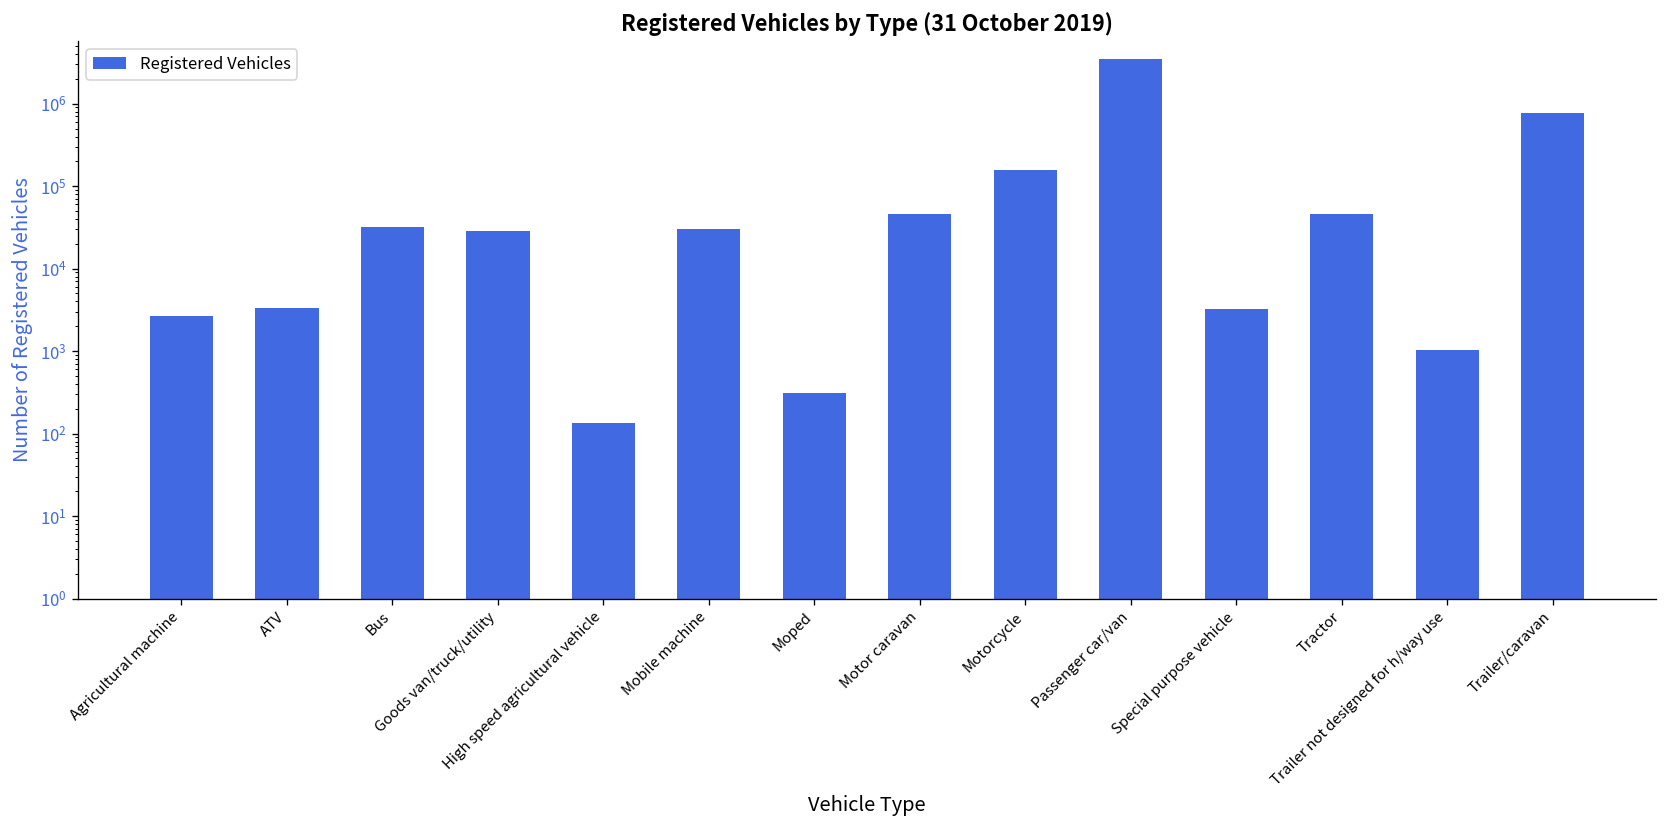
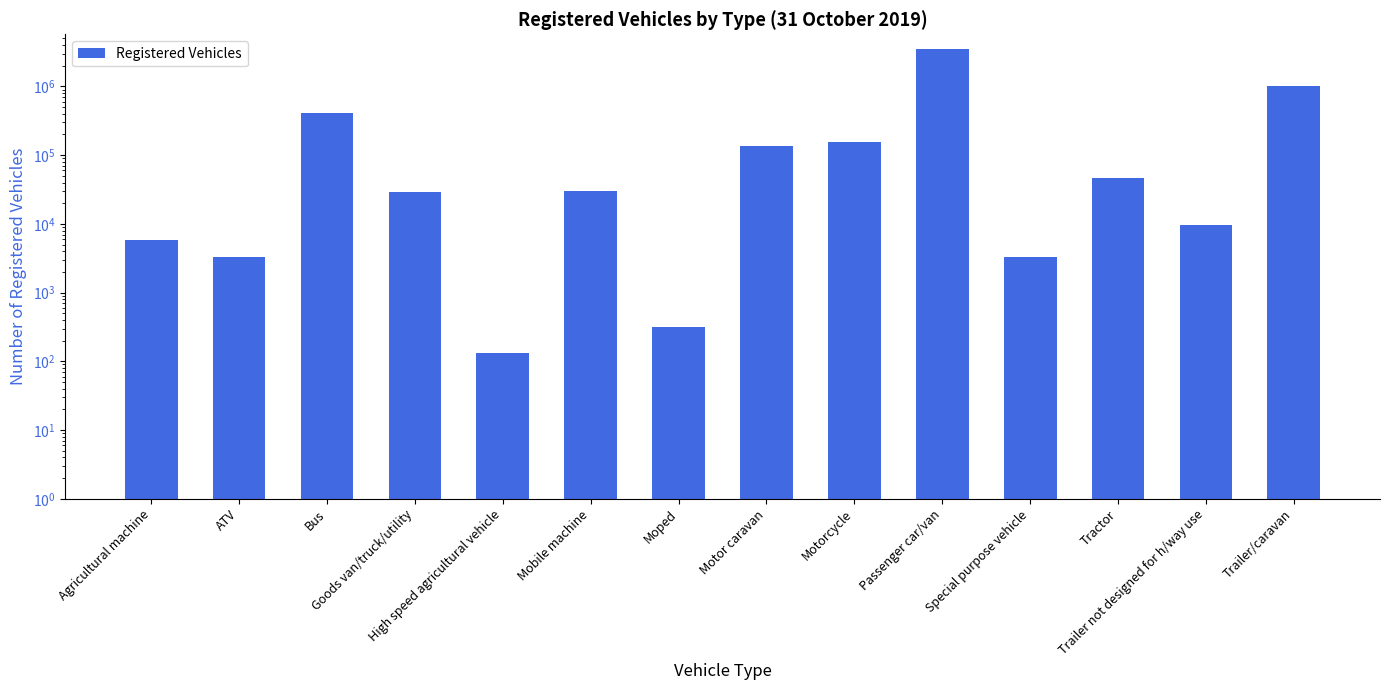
  {
-   "Agricultural machine": 2700,
+   "Agricultural machine": 6000,
    "ATV": 3000,
-   "Bus": 30000,
+   "Bus": 400000,
    "Goods van/truck/utility": 29000,
    "High speed agricultural vehicle": 130,
    "Mobile machine": 30000,
    "Moped": 300,
-   "Motor caravan": 50000,
+   "Motor caravan": 140000,
    "Motorcycle": 160000,
    "Passenger car/van": 3000000,
    "Special purpose vehicle": 3000,
    "Tractor": 50000,
-   "Trailer not designed for h/way use": 1000,
-   "Trailer/caravan": 800000
+   "Trailer not designed for h/way use": 10000,
+   "Trailer/caravan": 1000000
  }
